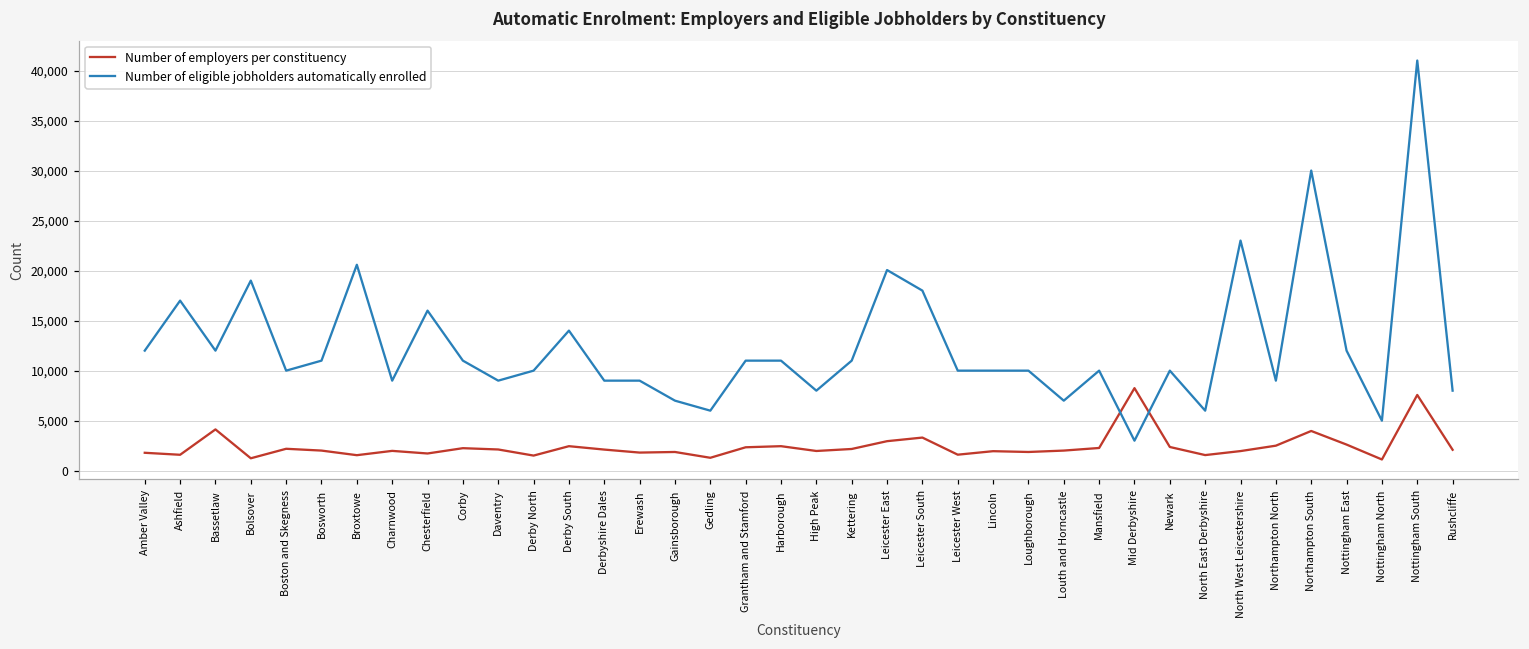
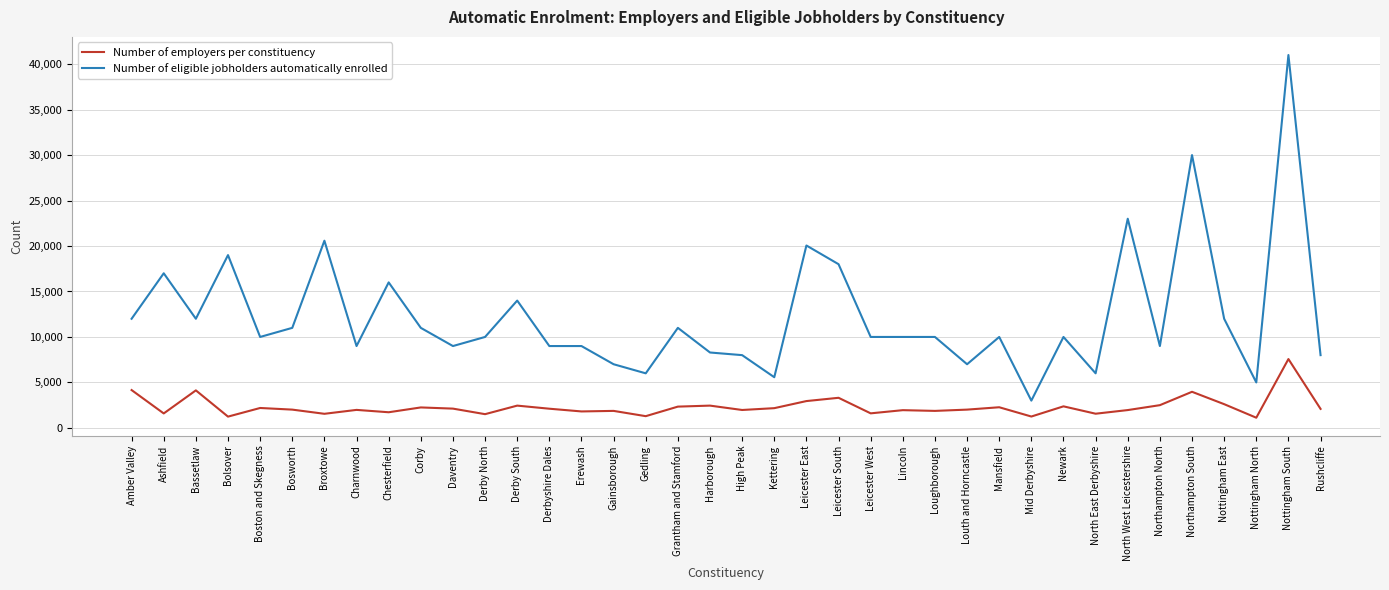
  {
    "Number of employers per constituency": {
-     "Amber Valley": "2,000",
+     "Amber Valley": "4,000",
      "Ashfield": "2,000",
      "Bassetlaw": "4,000",
      "Bolsover": "1,000",
      "Boston and Skegness": "2,000",
      "Bosworth": "2,000",
      "Broxtowe": "2,000",
      "Charnwood": "2,000",
      "Chesterfield": "2,000",
      "Corby": "2,000",
      "Daventry": "2,000",
      "Derby North": "2,000",
      "Derby South": "2,000",
      "Derbyshire Dales": "2,000",
      "Erewash": "2,000",
      "Gainsborough": "2,000",
      "Gedling": "1,000",
      "Grantham and Stamford": "2,000",
      "Harborough": "2,000",
      "High Peak": "2,000",
      "Kettering": "2,000",
      "Leicester East": "3,000",
      "Leicester South": "3,000",
      "Leicester West": "2,000",
      "Lincoln": "2,000",
      "Loughborough": "2,000",
      "Louth and Horncastle": "2,000",
      "Mansfield": "2,000",
-     "Mid Derbyshire": "8,000",
+     "Mid Derbyshire": "1,000",
      "Newark": "2,000",
      "North East Derbyshire": "2,000",
      "North West Leicestershire": "2,000",
      "Northampton North": "3,000",
      "Northampton South": "4,000",
      "Nottingham East": "3,000",
      "Nottingham North": "1,000",
      "Nottingham South": "8,000",
      "Rushcliffe": "2,000"
    },
    "Number of eligible jobholders automatically enrolled": {
      "Amber Valley": "12,000",
      "Ashfield": "17,000",
      "Bassetlaw": "12,000",
      "Bolsover": "19,000",
      "Boston and Skegness": "10,000",
      "Bosworth": "11,000",
      "Broxtowe": "21,000",
      "Charnwood": "9,000",
      "Chesterfield": "16,000",
      "Corby": "11,000",
      "Daventry": "9,000",
      "Derby North": "10,000",
      "Derby South": "14,000",
      "Derbyshire Dales": "9,000",
      "Erewash": "9,000",
      "Gainsborough": "7,000",
      "Gedling": "6,000",
      "Grantham and Stamford": "11,000",
-     "Harborough": "11,000",
+     "Harborough": "8,000",
      "High Peak": "8,000",
-     "Kettering": "11,000",
+     "Kettering": "6,000",
      "Leicester East": "20,000",
      "Leicester South": "18,000",
      "Leicester West": "10,000",
      "Lincoln": "10,000",
      "Loughborough": "10,000",
      "Louth and Horncastle": "7,000",
      "Mansfield": "10,000",
      "Mid Derbyshire": "3,000",
      "Newark": "10,000",
      "North East Derbyshire": "6,000",
      "North West Leicestershire": "23,000",
      "Northampton North": "9,000",
      "Northampton South": "30,000",
      "Nottingham East": "12,000",
      "Nottingham North": "5,000",
      "Nottingham South": "41,000",
      "Rushcliffe": "8,000"
    }
  }
